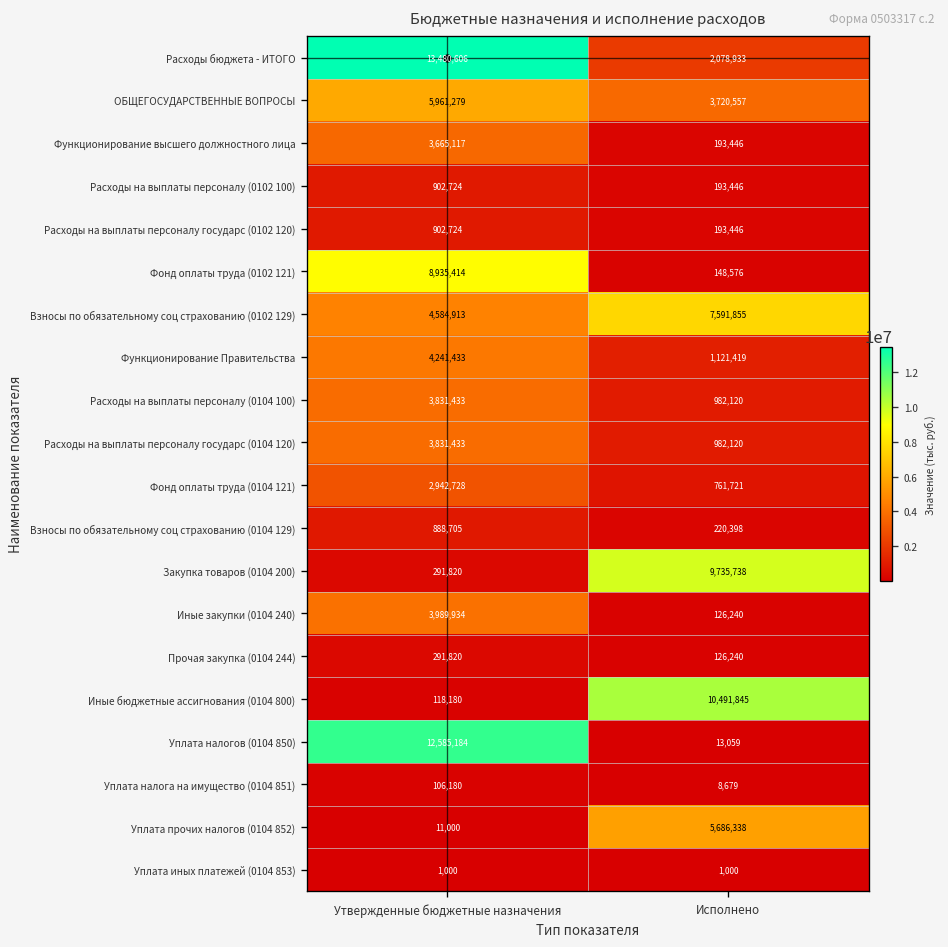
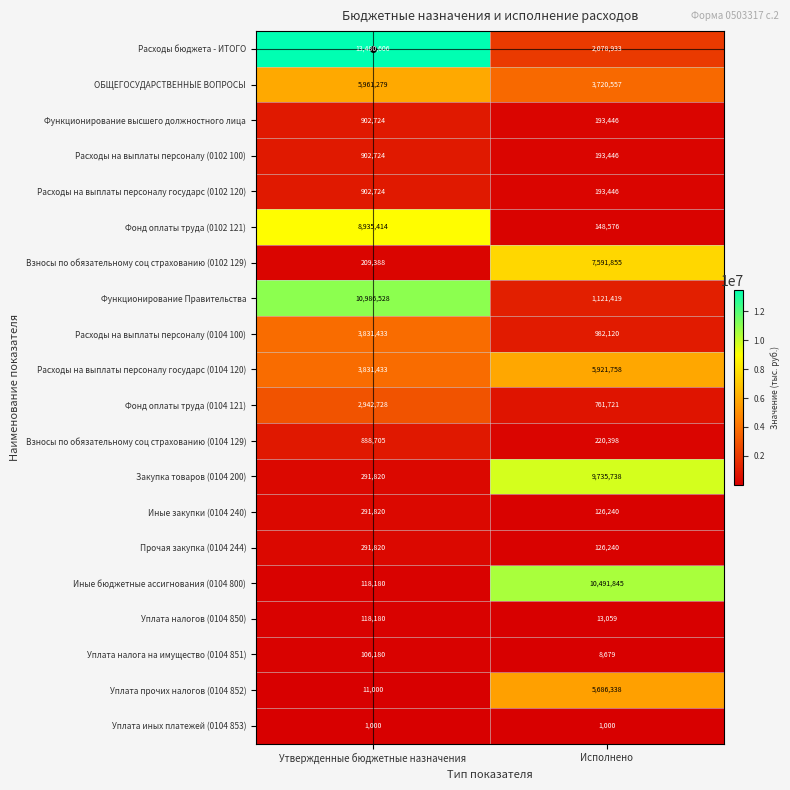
  {
    "Расходы бюджета - ИТОГО": {
      "Исполнено": "2,078,933"
    },
    "ОБЩЕГОСУДАРСТВЕННЫЕ ВОПРОСЫ": {
      "Утвержденные бюджетные назначения": "5,961,279",
      "Исполнено": "3,720,557"
    },
    "Функционирование высшего должностного лица": {
-     "Утвержденные бюджетные назначения": "3,665,117",
+     "Утвержденные бюджетные назначения": "902,724",
      "Исполнено": "193,446"
    },
    "Расходы на выплаты персоналу (0102 100)": {
      "Утвержденные бюджетные назначения": "902,724",
      "Исполнено": "193,446"
    },
    "Расходы на выплаты персоналу государс (0102 120)": {
      "Утвержденные бюджетные назначения": "902,724",
      "Исполнено": "193,446"
    },
    "Фонд оплаты труда (0102 121)": {
      "Утвержденные бюджетные назначения": "8,935,414",
      "Исполнено": "148,576"
    },
    "Взносы по обязательному соц страхованию (0102 129)": {
-     "Утвержденные бюджетные назначения": "4,584,913",
+     "Утвержденные бюджетные назначения": "209,388",
      "Исполнено": "7,591,855"
    },
    "Функционирование Правительства": {
-     "Утвержденные бюджетные назначения": "4,241,433",
+     "Утвержденные бюджетные назначения": "10,986,528",
      "Исполнено": "1,121,419"
    },
    "Расходы на выплаты персоналу (0104 100)": {
      "Утвержденные бюджетные назначения": "3,831,433",
      "Исполнено": "982,120"
    },
    "Расходы на выплаты персоналу государс (0104 120)": {
      "Утвержденные бюджетные назначения": "3,831,433",
-     "Исполнено": "982,120"
+     "Исполнено": "5,921,758"
    },
    "Фонд оплаты труда (0104 121)": {
      "Утвержденные бюджетные назначения": "2,942,728",
      "Исполнено": "761,721"
    },
    "Взносы по обязательному соц страхованию (0104 129)": {
      "Утвержденные бюджетные назначения": "888,705",
      "Исполнено": "220,398"
    },
    "Закупка товаров (0104 200)": {
      "Утвержденные бюджетные назначения": "291,820",
      "Исполнено": "9,735,738"
    },
    "Иные закупки (0104 240)": {
-     "Утвержденные бюджетные назначения": "3,989,934",
+     "Утвержденные бюджетные назначения": "291,820",
      "Исполнено": "126,240"
    },
    "Прочая закупка (0104 244)": {
      "Утвержденные бюджетные назначения": "291,820",
      "Исполнено": "126,240"
    },
    "Иные бюджетные ассигнования (0104 800)": {
      "Утвержденные бюджетные назначения": "118,180",
      "Исполнено": "10,491,845"
    },
    "Уплата налогов (0104 850)": {
-     "Утвержденные бюджетные назначения": "12,585,184",
+     "Утвержденные бюджетные назначения": "118,180",
      "Исполнено": "13,059"
    },
    "Уплата налога на имущество (0104 851)": {
      "Утвержденные бюджетные назначения": "106,180",
      "Исполнено": "8,679"
    },
    "Уплата прочих налогов (0104 852)": {
      "Утвержденные бюджетные назначения": "11,000",
      "Исполнено": "5,686,338"
    },
    "Уплата иных платежей (0104 853)": {
      "Утвержденные бюджетные назначения": "1,000",
      "Исполнено": "1,000"
    }
  }
